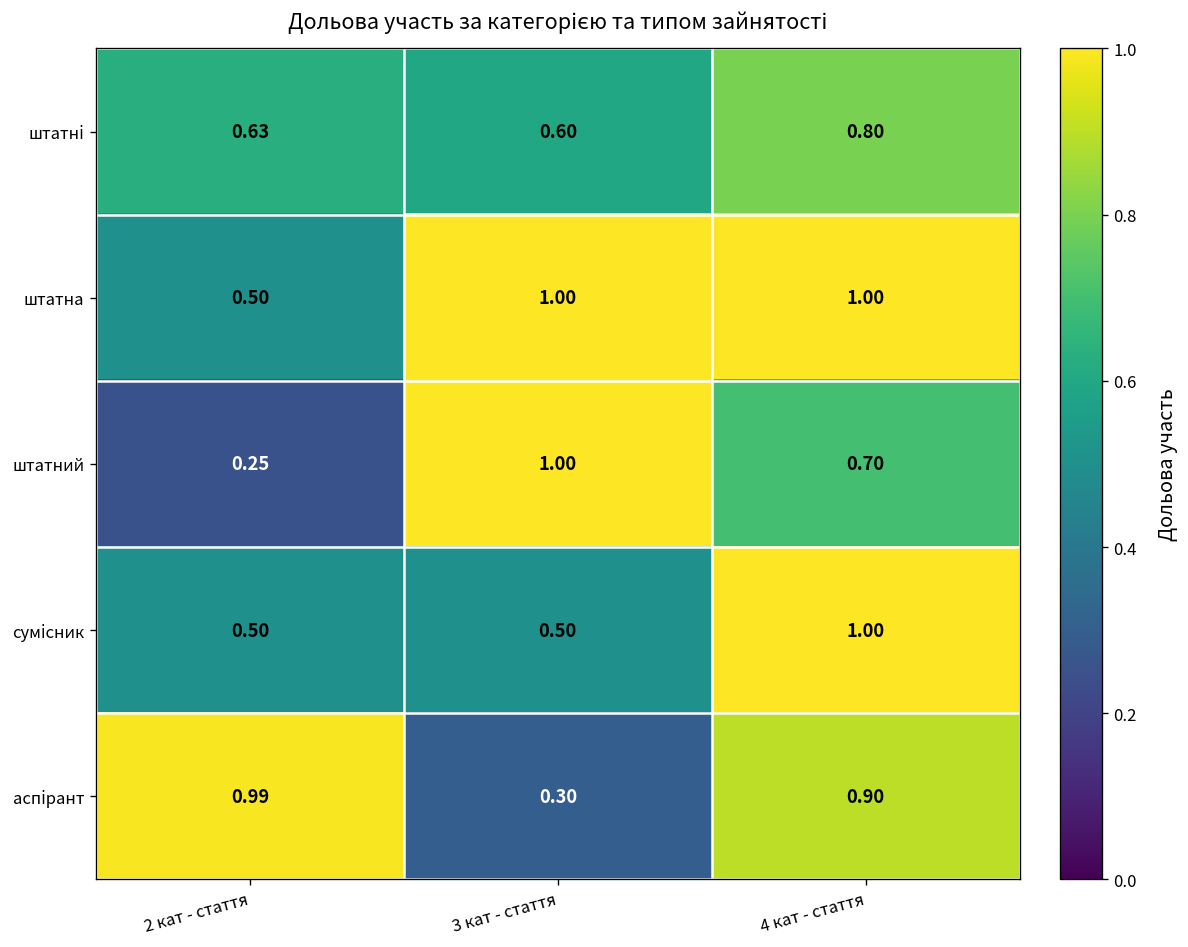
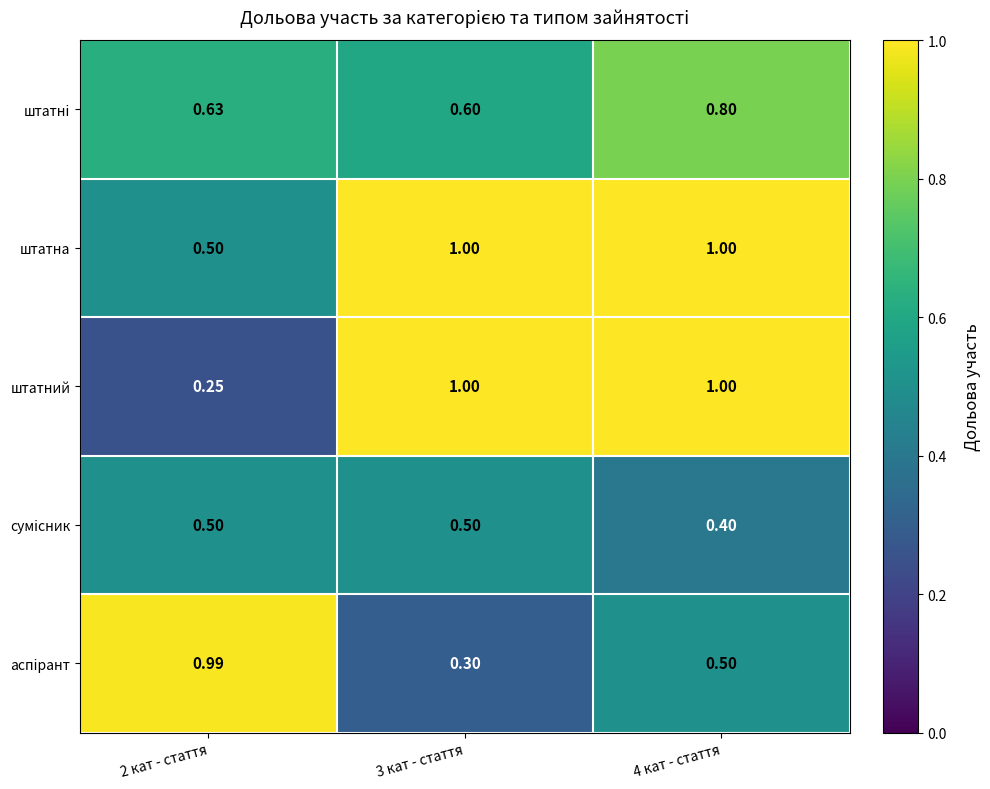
  {
    "штатні": {
      "2 кат - стаття": 0.63,
      "3 кат - стаття": 0.60,
      "4 кат - стаття": 0.80
    },
    "штатна": {
      "2 кат - стаття": 0.50,
      "3 кат - стаття": 1.00,
      "4 кат - стаття": 1.00
    },
    "штатний": {
      "2 кат - стаття": 0.25,
      "3 кат - стаття": 1.00,
-     "4 кат - стаття": 0.70
+     "4 кат - стаття": 1.00
    },
    "сумісник": {
      "2 кат - стаття": 0.50,
      "3 кат - стаття": 0.50,
-     "4 кат - стаття": 1.00
+     "4 кат - стаття": 0.40
    },
    "аспірант": {
      "2 кат - стаття": 0.99,
      "3 кат - стаття": 0.30,
-     "4 кат - стаття": 0.90
+     "4 кат - стаття": 0.50
    }
  }
